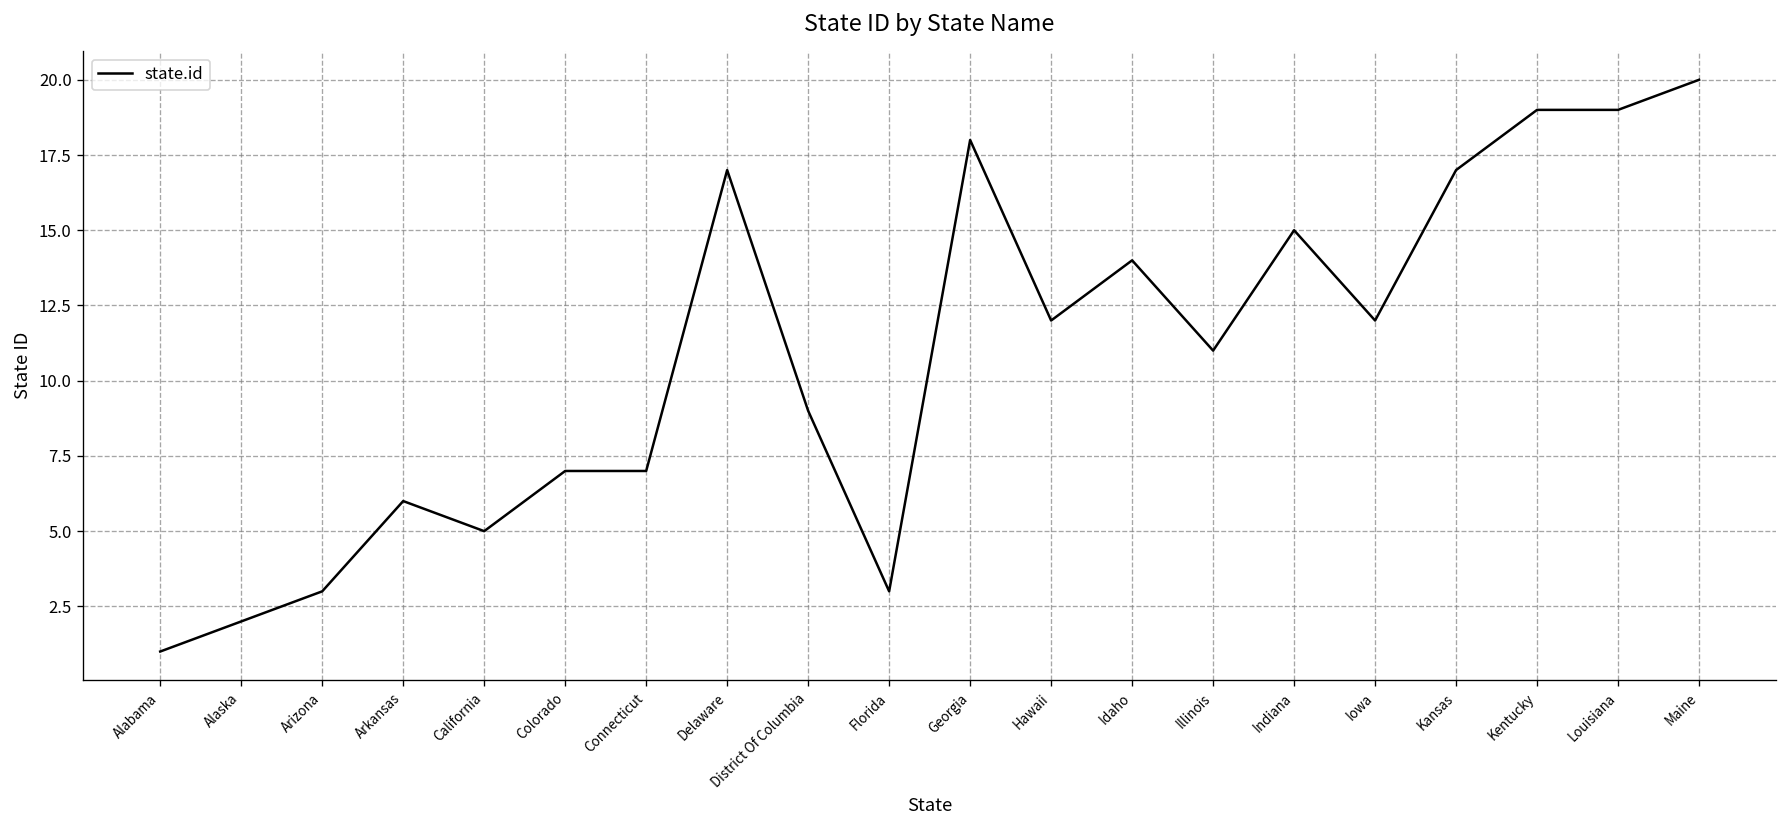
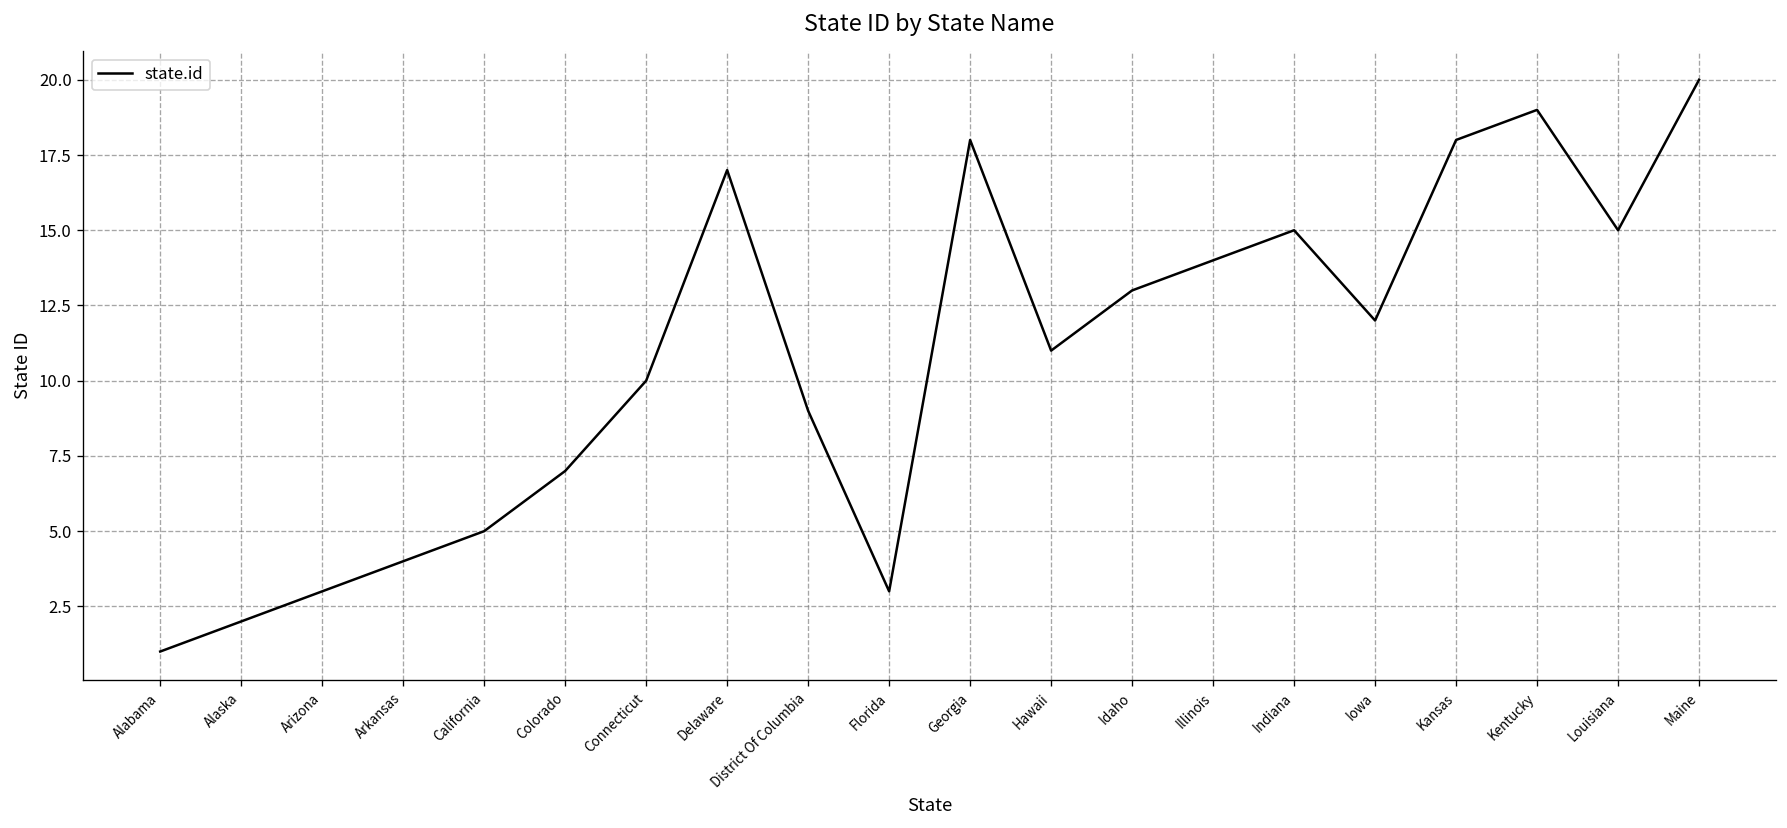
  {
    "Alabama": 1,
    "Alaska": 2,
    "Arizona": 3,
-   "Arkansas": 6,
+   "Arkansas": 4,
    "California": 5,
    "Colorado": 7,
-   "Connecticut": 7,
+   "Connecticut": 10,
    "Delaware": 17,
    "District Of Columbia": 9,
    "Florida": 3,
    "Georgia": 18,
-   "Hawaii": 12,
-   "Idaho": 14,
-   "Illinois": 11,
+   "Hawaii": 11,
+   "Idaho": 13,
+   "Illinois": 14,
    "Indiana": 15,
    "Iowa": 12,
-   "Kansas": 17,
+   "Kansas": 18,
    "Kentucky": 19,
-   "Louisiana": 19,
+   "Louisiana": 15,
    "Maine": 20
  }
